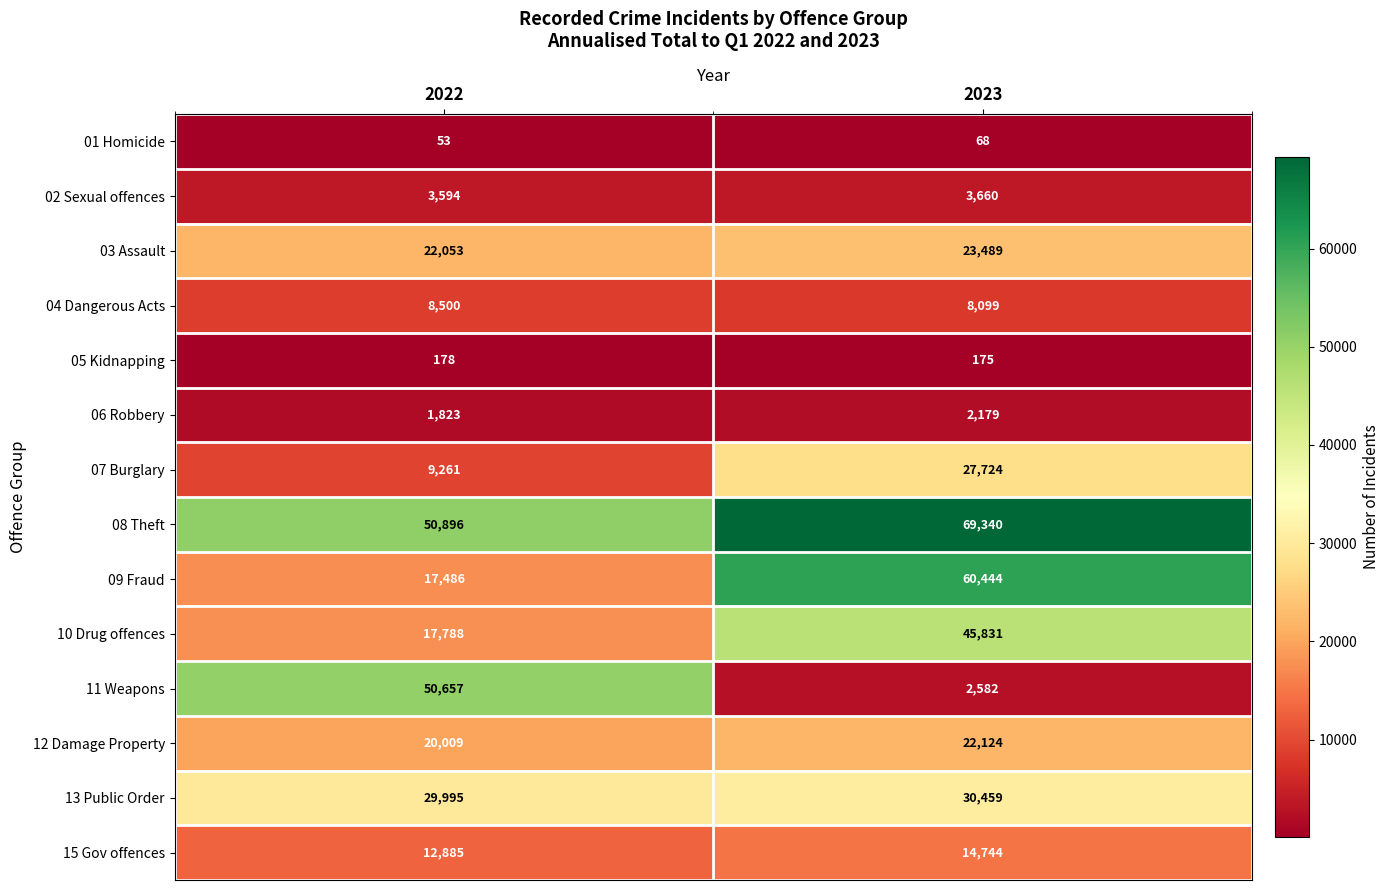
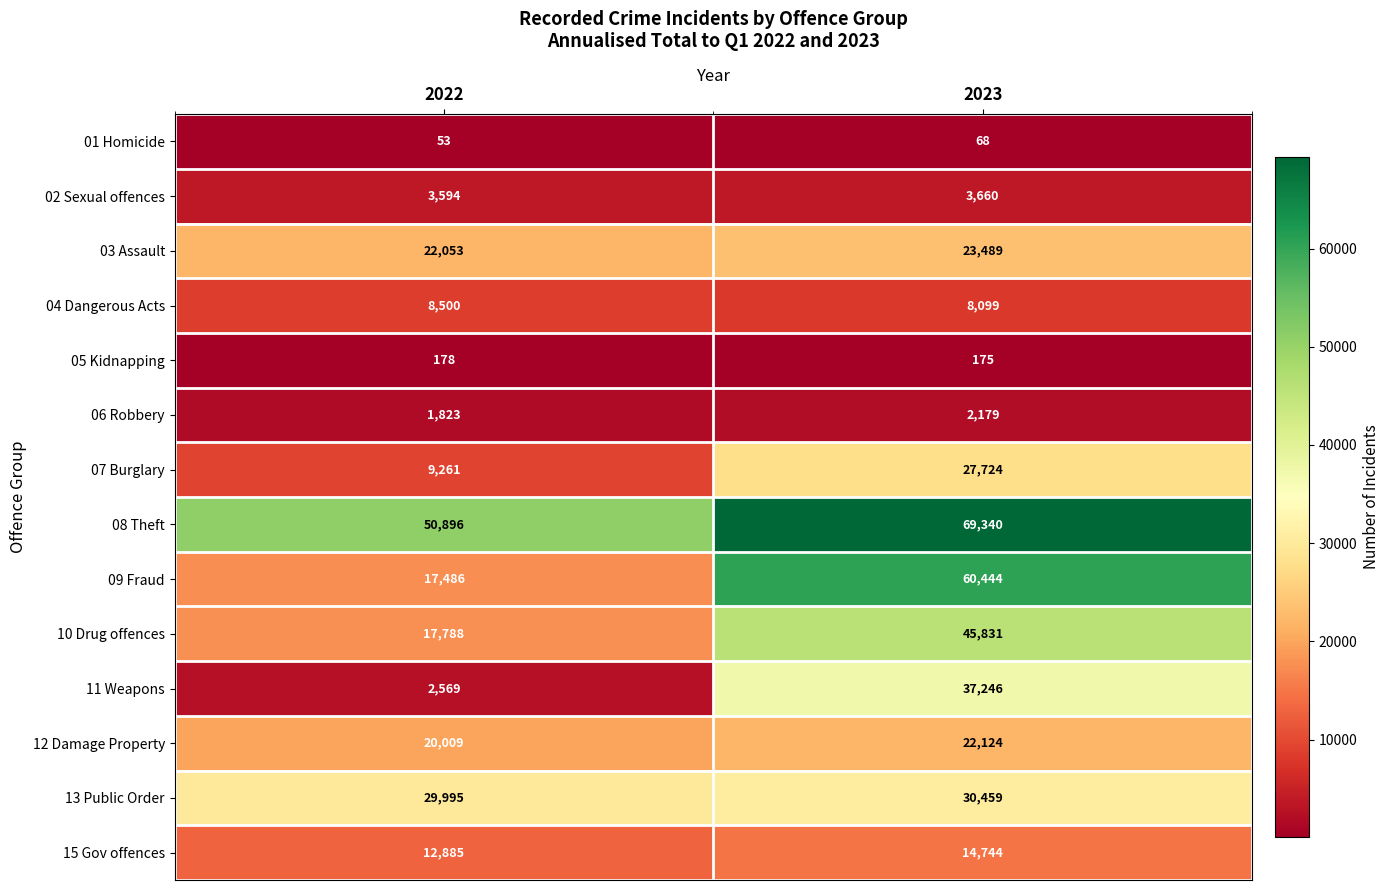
  {
    "01 Homicide": {
      "2022": "53",
      "2023": "68"
    },
    "02 Sexual offences": {
      "2022": "3,594",
      "2023": "3,660"
    },
    "03 Assault": {
      "2022": "22,053",
      "2023": "23,489"
    },
    "04 Dangerous Acts": {
      "2022": "8,500",
      "2023": "8,099"
    },
    "05 Kidnapping": {
      "2022": "178",
      "2023": "175"
    },
    "06 Robbery": {
      "2022": "1,823",
      "2023": "2,179"
    },
    "07 Burglary": {
      "2022": "9,261",
      "2023": "27,724"
    },
    "08 Theft": {
      "2022": "50,896",
      "2023": "69,340"
    },
    "09 Fraud": {
      "2022": "17,486",
      "2023": "60,444"
    },
    "10 Drug offences": {
      "2022": "17,788",
      "2023": "45,831"
    },
    "11 Weapons": {
-     "2022": "50,657",
-     "2023": "2,582"
+     "2022": "2,569",
+     "2023": "37,246"
    },
    "12 Damage Property": {
      "2022": "20,009",
      "2023": "22,124"
    },
    "13 Public Order": {
      "2022": "29,995",
      "2023": "30,459"
    },
    "15 Gov offences": {
      "2022": "12,885",
      "2023": "14,744"
    }
  }
